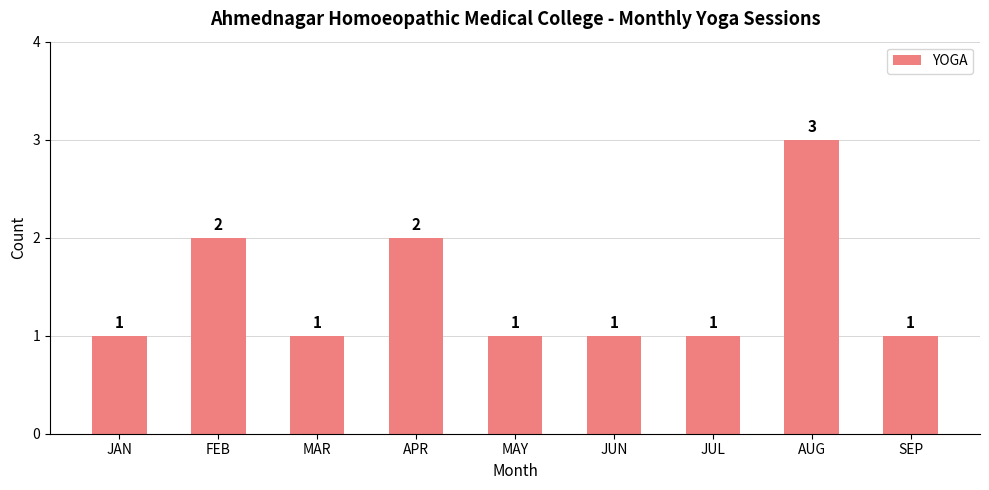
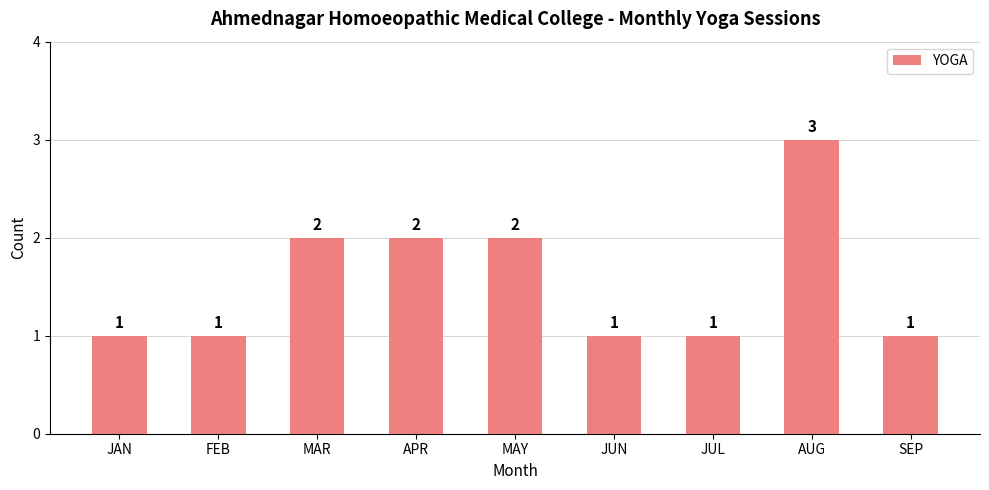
  {
    "JAN": 1,
-   "FEB": 2,
-   "MAR": 1,
+   "FEB": 1,
+   "MAR": 2,
    "APR": 2,
-   "MAY": 1,
+   "MAY": 2,
    "JUN": 1,
    "JUL": 1,
    "AUG": 3,
    "SEP": 1
  }
